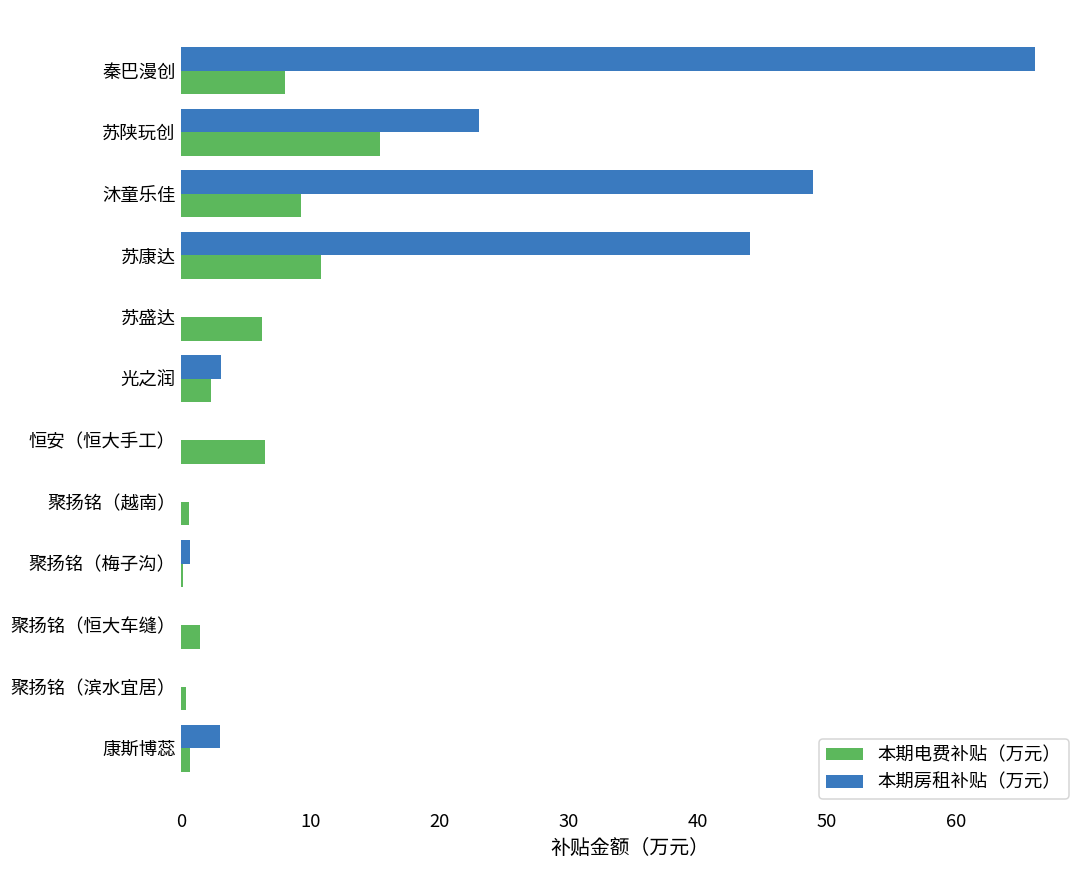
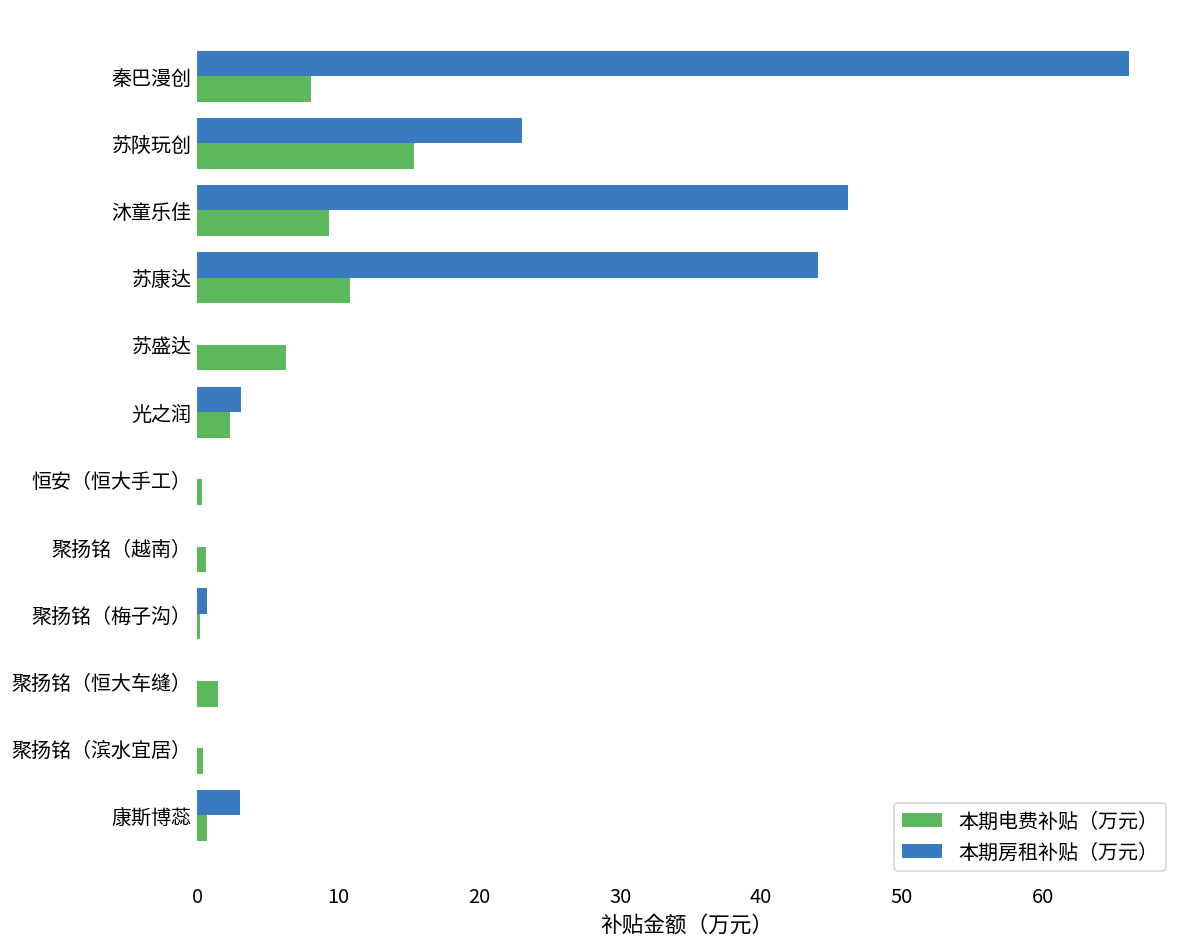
  {
    "本期电费补贴（万元）": {
      "秦巴漫创": 8.1,
      "苏陕玩创": 15.4,
      "沐童乐佳": 9.3,
      "苏康达": 10.8,
      "苏盛达": 6.3,
      "光之润": 2.3,
-     "恒安（恒大手工）": 6.5,
+     "恒安（恒大手工）": 0.3,
      "聚扬铭（越南）": 0.6,
      "聚扬铭（恒大车缝）": 1.5,
      "聚扬铭（滨水宜居）": 0.4,
      "康斯博蕊": 0.7
    },
    "本期房租补贴（万元）": {
      "秦巴漫创": 66.2,
      "苏陕玩创": 23.0,
-     "沐童乐佳": 48.9,
+     "沐童乐佳": 46.2,
      "苏康达": 44.1,
      "苏盛达": 0.0,
      "光之润": 3.1,
      "恒安（恒大手工）": 0.0,
      "聚扬铭（越南）": 0.0,
      "聚扬铭（梅子沟）": 0.7,
      "聚扬铭（恒大车缝）": 0.0,
      "聚扬铭（滨水宜居）": 0.0,
      "康斯博蕊": 3.0
    }
  }
